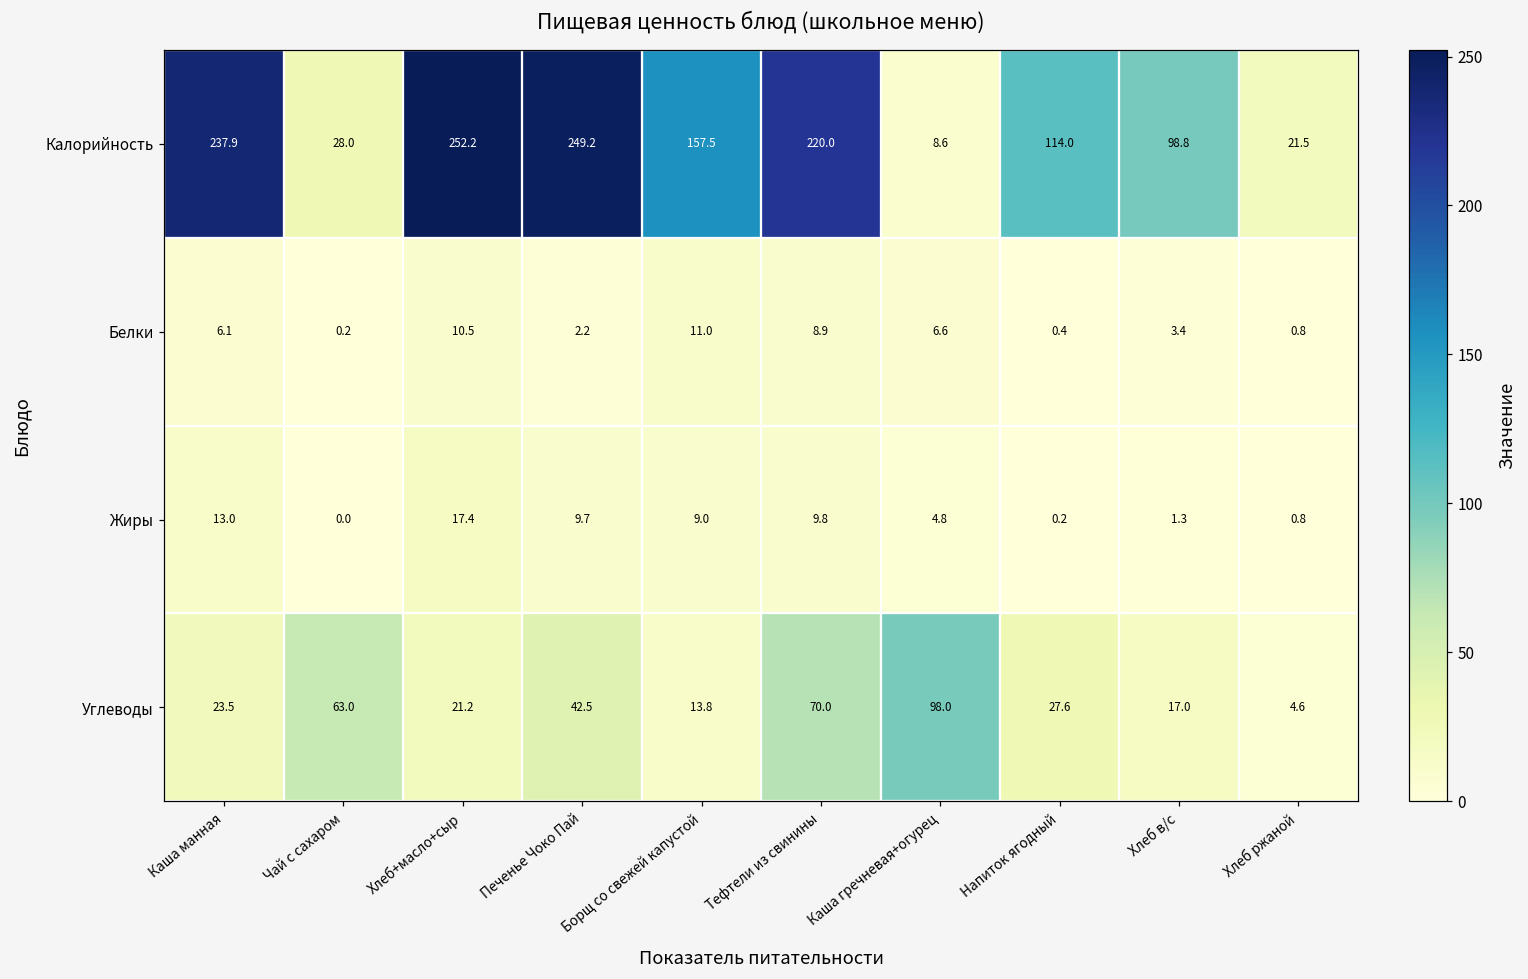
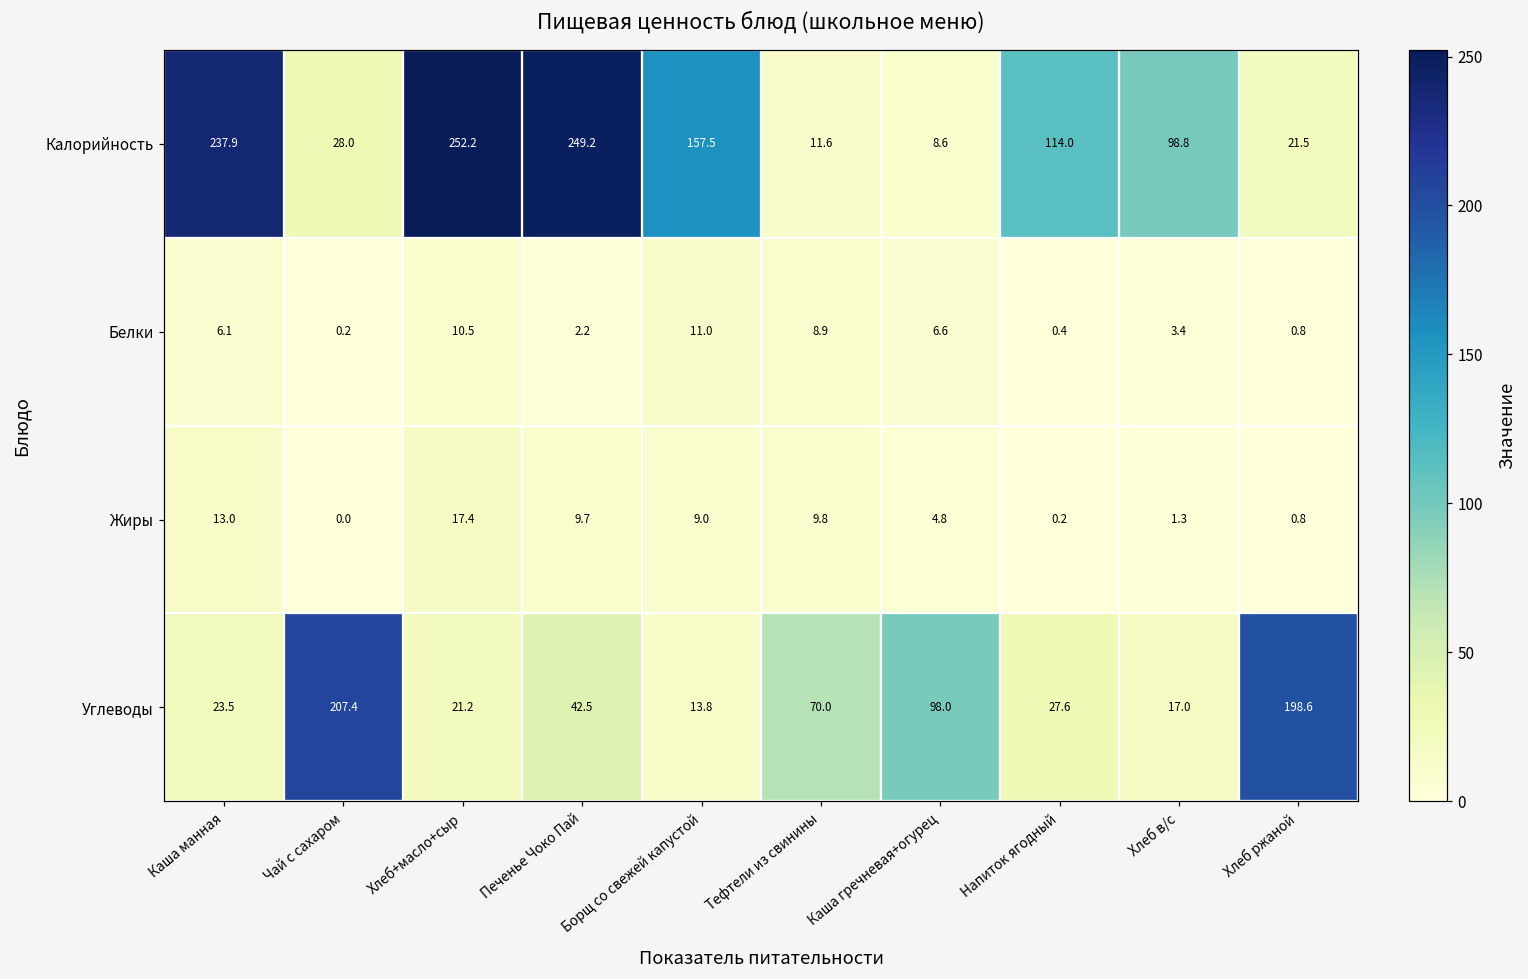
  {
    "Калорийность": {
      "Каша манная": 237.9,
      "Чай с сахаром": 28.0,
      "Хлеб+масло+сыр": 252.2,
      "Печенье Чоко Пай": 249.2,
      "Борщ со свежей капустой": 157.5,
-     "Тефтели из свинины": 220.0,
+     "Тефтели из свинины": 11.6,
      "Каша гречневая+огурец": 8.6,
      "Напиток ягодный": 114.0,
      "Хлеб в/с": 98.8,
      "Хлеб ржаной": 21.5
    },
    "Белки": {
      "Каша манная": 6.1,
      "Чай с сахаром": 0.2,
      "Хлеб+масло+сыр": 10.5,
      "Печенье Чоко Пай": 2.2,
      "Борщ со свежей капустой": 11.0,
      "Тефтели из свинины": 8.9,
      "Каша гречневая+огурец": 6.6,
      "Напиток ягодный": 0.4,
      "Хлеб в/с": 3.4,
      "Хлеб ржаной": 0.8
    },
    "Жиры": {
      "Каша манная": 13.0,
      "Чай с сахаром": 0.0,
      "Хлеб+масло+сыр": 17.4,
      "Печенье Чоко Пай": 9.7,
      "Борщ со свежей капустой": 9.0,
      "Тефтели из свинины": 9.8,
      "Каша гречневая+огурец": 4.8,
      "Напиток ягодный": 0.2,
      "Хлеб в/с": 1.3,
      "Хлеб ржаной": 0.8
    },
    "Углеводы": {
      "Каша манная": 23.5,
-     "Чай с сахаром": 63.0,
+     "Чай с сахаром": 207.4,
      "Хлеб+масло+сыр": 21.2,
      "Печенье Чоко Пай": 42.5,
      "Борщ со свежей капустой": 13.8,
      "Тефтели из свинины": 70.0,
      "Каша гречневая+огурец": 98.0,
      "Напиток ягодный": 27.6,
      "Хлеб в/с": 17.0,
-     "Хлеб ржаной": 4.6
+     "Хлеб ржаной": 198.6
    }
  }
